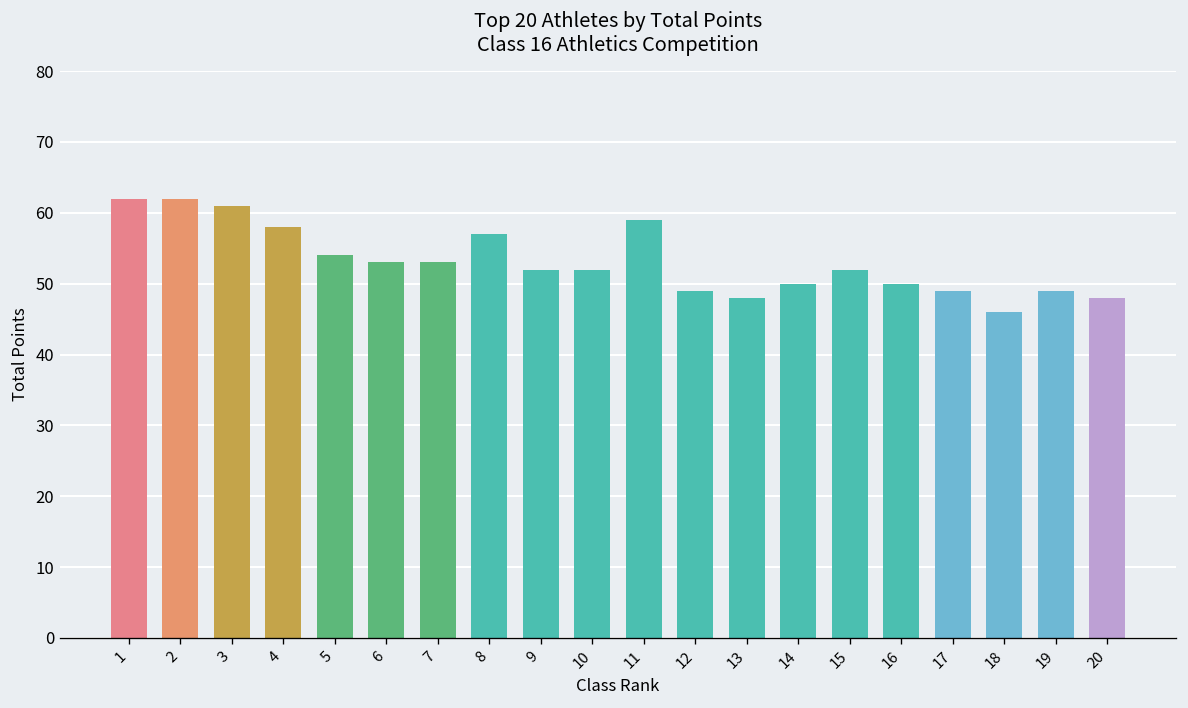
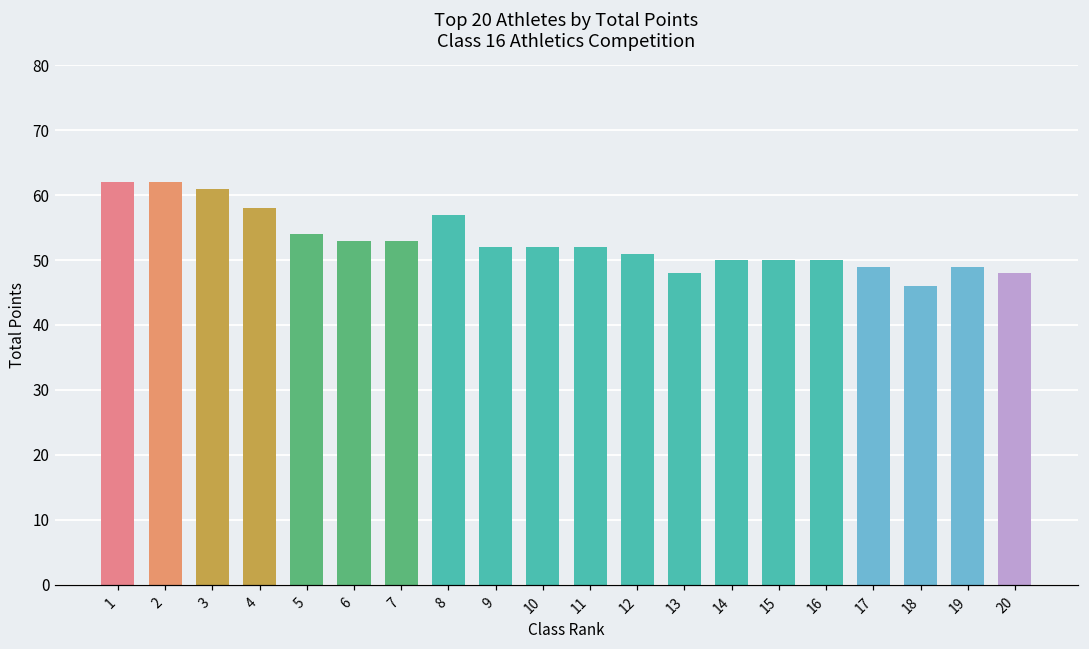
  {
    "1": 62,
    "2": 62,
    "3": 61,
    "4": 58,
    "5": 54,
    "6": 53,
    "7": 53,
    "8": 57,
    "9": 52,
    "10": 52,
-   "11": 59,
-   "12": 49,
+   "11": 52,
+   "12": 51,
    "13": 48,
    "14": 50,
-   "15": 52,
+   "15": 50,
    "16": 50,
    "17": 49,
    "18": 46,
    "19": 49,
    "20": 48
  }
